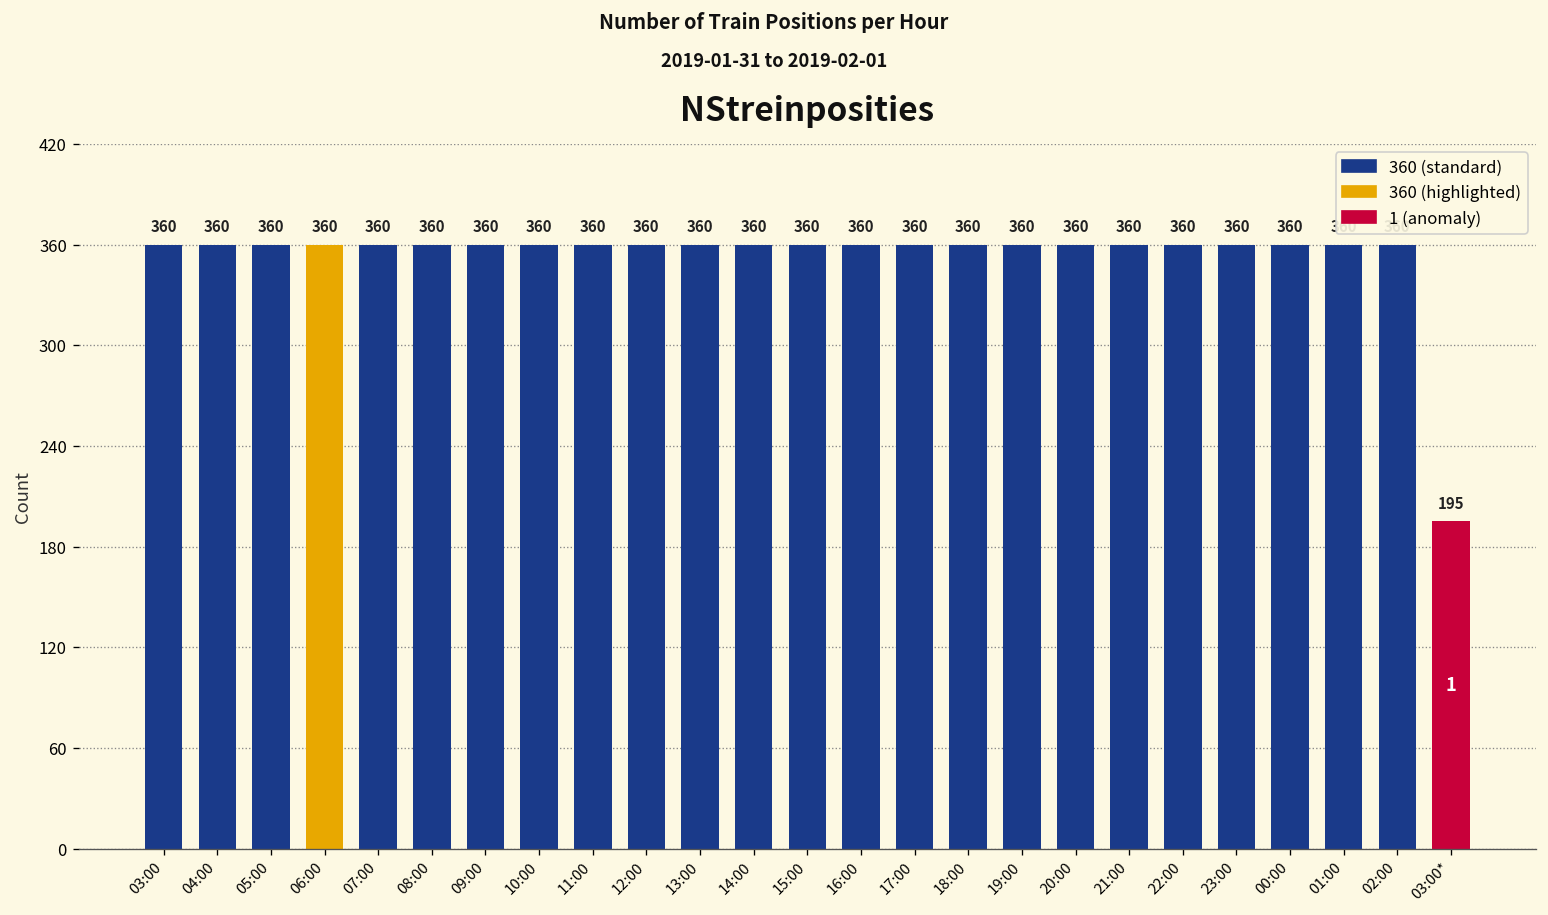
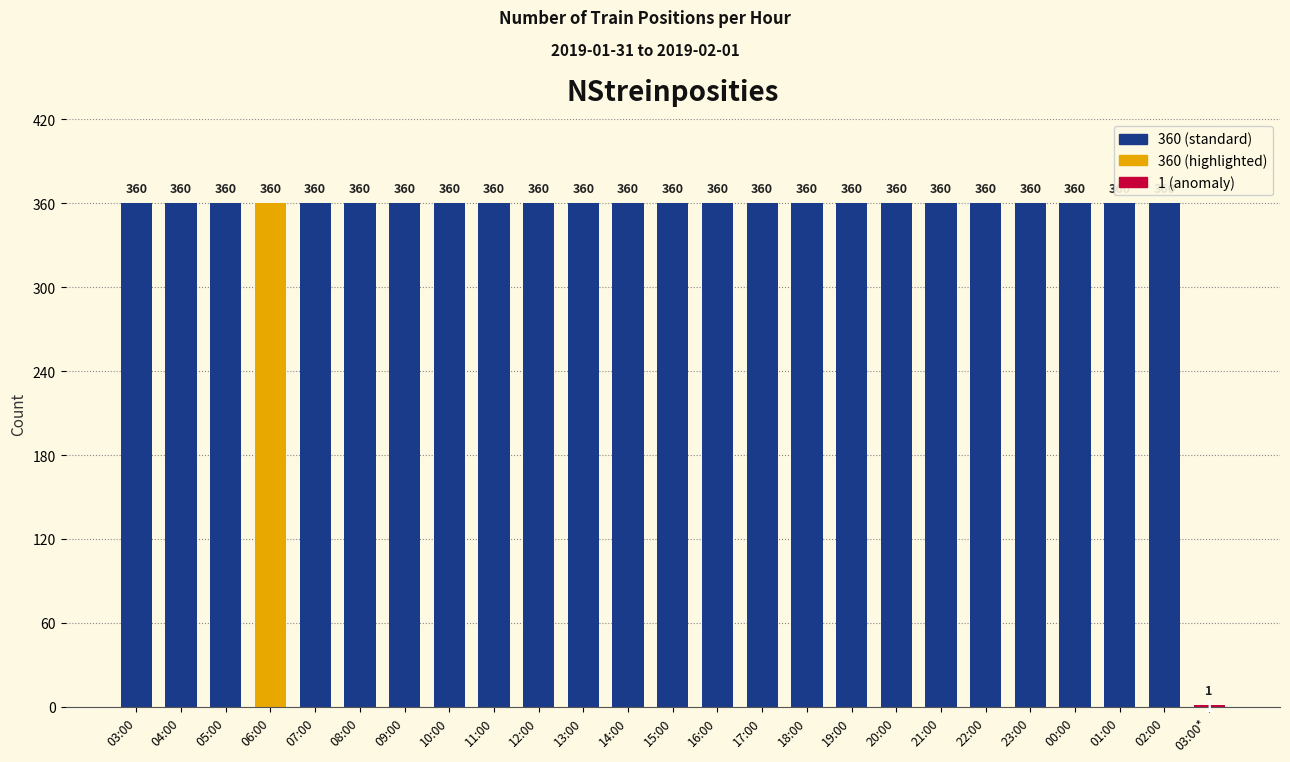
  {
    "03:00": 360,
    "04:00": 360,
    "05:00": 360,
    "06:00": 360,
    "07:00": 360,
    "08:00": 360,
    "09:00": 360,
    "10:00": 360,
    "11:00": 360,
    "12:00": 360,
    "13:00": 360,
    "14:00": 360,
    "15:00": 360,
    "16:00": 360,
    "17:00": 360,
    "18:00": 360,
    "19:00": 360,
    "20:00": 360,
    "21:00": 360,
    "22:00": 360,
    "23:00": 360,
    "00:00": 360,
-   "03:00*": 195
+   "03:00*": 1
  }
